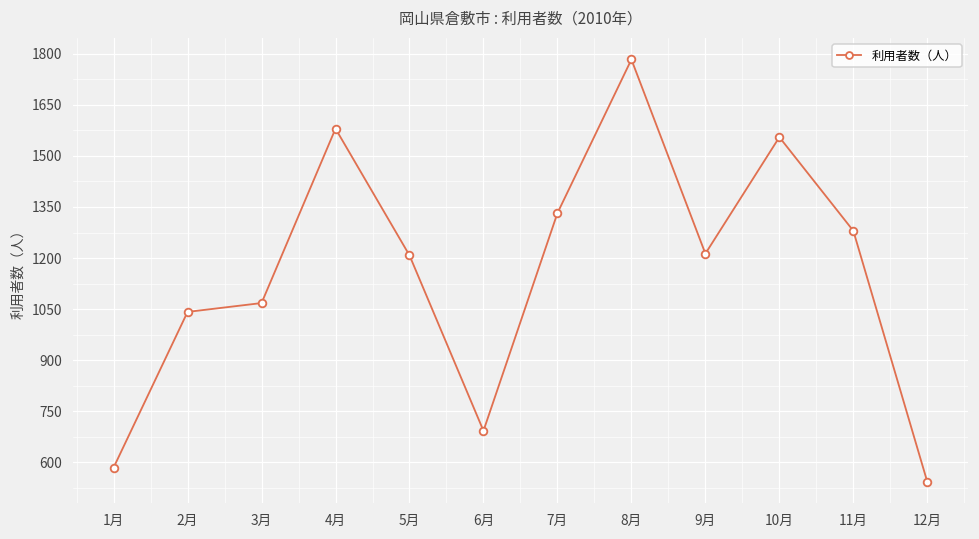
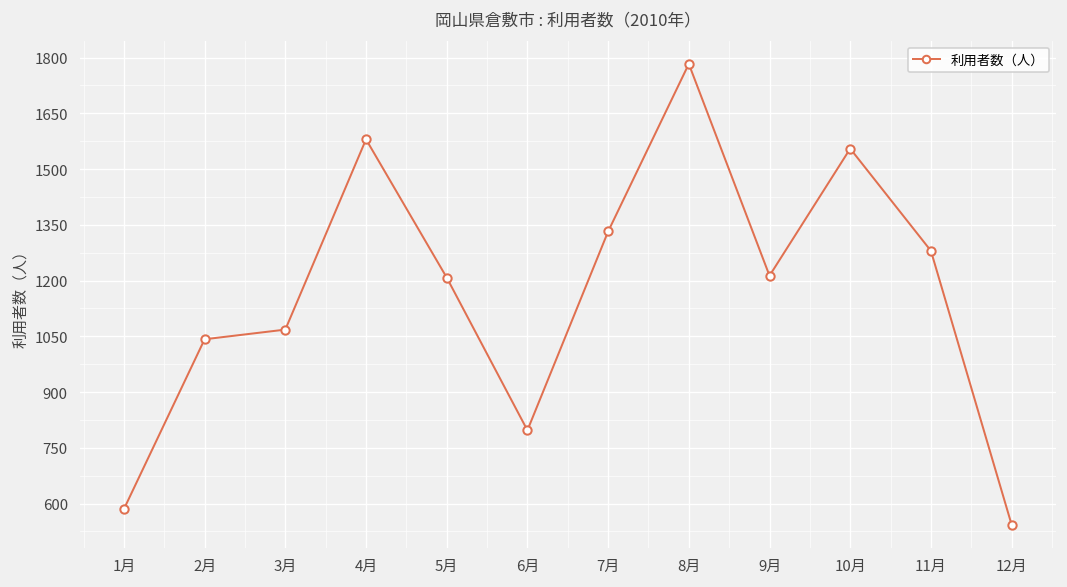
  {
    "1月": 590,
    "2月": 1040,
    "3月": 1070,
    "4月": 1580,
    "5月": 1210,
-   "6月": 690,
+   "6月": 800,
    "7月": 1330,
    "8月": 1780,
    "9月": 1210,
    "10月": 1560,
    "11月": 1280,
    "12月": 540
  }
